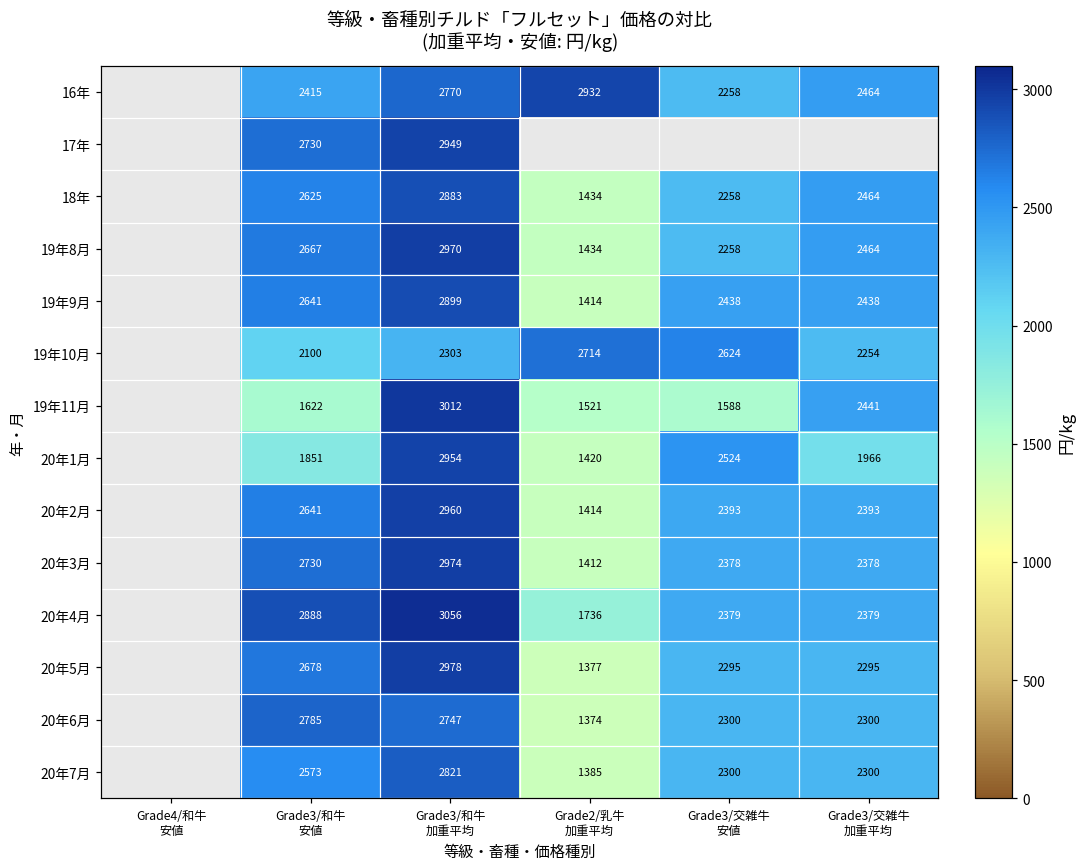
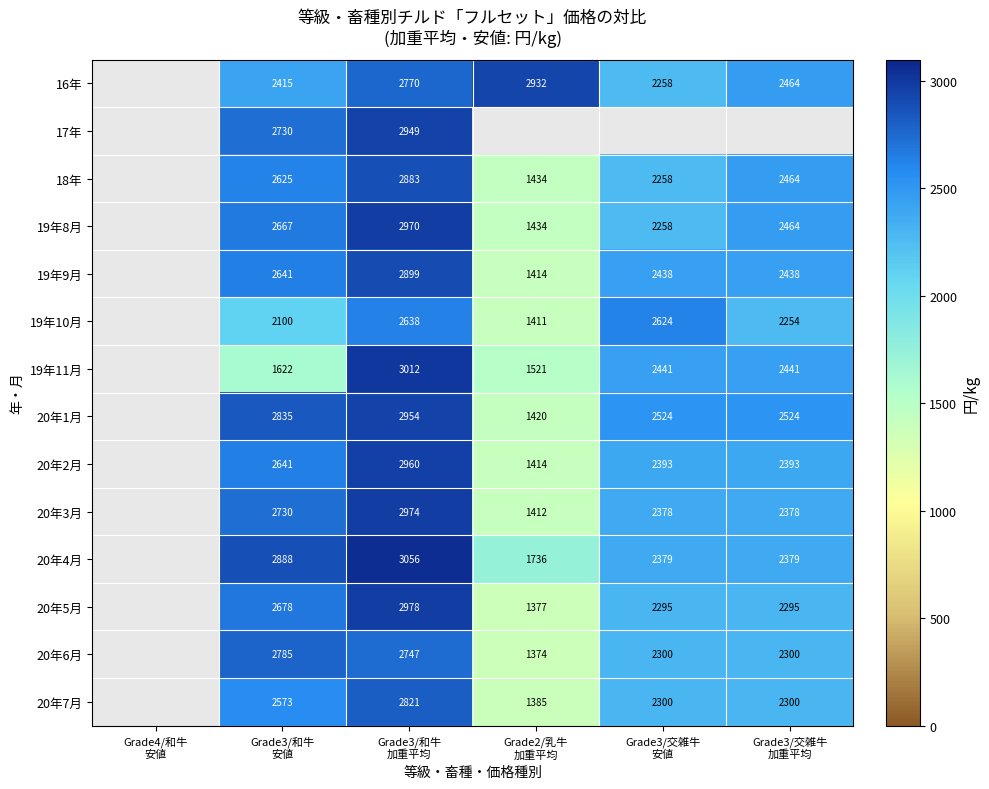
  {
    "16年": {
      "Grade3/和牛 安値": 2415,
      "Grade3/和牛 加重平均": 2770,
      "Grade2/乳牛 加重平均": 2932,
      "Grade3/交雑牛 安値": 2258,
      "Grade3/交雑牛 加重平均": 2464
    },
    "17年": {
      "Grade3/和牛 安値": 2730,
      "Grade3/和牛 加重平均": 2949
    },
    "18年": {
      "Grade3/和牛 安値": 2625,
      "Grade3/和牛 加重平均": 2883,
      "Grade2/乳牛 加重平均": 1434,
      "Grade3/交雑牛 安値": 2258,
      "Grade3/交雑牛 加重平均": 2464
    },
    "19年8月": {
      "Grade3/和牛 安値": 2667,
      "Grade3/和牛 加重平均": 2970,
      "Grade2/乳牛 加重平均": 1434,
      "Grade3/交雑牛 安値": 2258,
      "Grade3/交雑牛 加重平均": 2464
    },
    "19年9月": {
      "Grade3/和牛 安値": 2641,
      "Grade3/和牛 加重平均": 2899,
      "Grade2/乳牛 加重平均": 1414,
      "Grade3/交雑牛 安値": 2438,
      "Grade3/交雑牛 加重平均": 2438
    },
    "19年10月": {
      "Grade3/和牛 安値": 2100,
-     "Grade3/和牛 加重平均": 2303,
-     "Grade2/乳牛 加重平均": 2714,
+     "Grade3/和牛 加重平均": 2638,
+     "Grade2/乳牛 加重平均": 1411,
      "Grade3/交雑牛 安値": 2624,
      "Grade3/交雑牛 加重平均": 2254
    },
    "19年11月": {
      "Grade3/和牛 安値": 1622,
      "Grade3/和牛 加重平均": 3012,
      "Grade2/乳牛 加重平均": 1521,
-     "Grade3/交雑牛 安値": 1588,
+     "Grade3/交雑牛 安値": 2441,
      "Grade3/交雑牛 加重平均": 2441
    },
    "20年1月": {
-     "Grade3/和牛 安値": 1851,
+     "Grade3/和牛 安値": 2835,
      "Grade3/和牛 加重平均": 2954,
      "Grade2/乳牛 加重平均": 1420,
      "Grade3/交雑牛 安値": 2524,
-     "Grade3/交雑牛 加重平均": 1966
+     "Grade3/交雑牛 加重平均": 2524
    },
    "20年2月": {
      "Grade3/和牛 安値": 2641,
      "Grade3/和牛 加重平均": 2960,
      "Grade2/乳牛 加重平均": 1414,
      "Grade3/交雑牛 安値": 2393,
      "Grade3/交雑牛 加重平均": 2393
    },
    "20年3月": {
      "Grade3/和牛 安値": 2730,
      "Grade3/和牛 加重平均": 2974,
      "Grade2/乳牛 加重平均": 1412,
      "Grade3/交雑牛 安値": 2378,
      "Grade3/交雑牛 加重平均": 2378
    },
    "20年4月": {
      "Grade3/和牛 安値": 2888,
      "Grade3/和牛 加重平均": 3056,
      "Grade2/乳牛 加重平均": 1736,
      "Grade3/交雑牛 安値": 2379,
      "Grade3/交雑牛 加重平均": 2379
    },
    "20年5月": {
      "Grade3/和牛 安値": 2678,
      "Grade3/和牛 加重平均": 2978,
      "Grade2/乳牛 加重平均": 1377,
      "Grade3/交雑牛 安値": 2295,
      "Grade3/交雑牛 加重平均": 2295
    },
    "20年6月": {
      "Grade3/和牛 安値": 2785,
      "Grade3/和牛 加重平均": 2747,
      "Grade2/乳牛 加重平均": 1374,
      "Grade3/交雑牛 安値": 2300,
      "Grade3/交雑牛 加重平均": 2300
    },
    "20年7月": {
      "Grade3/和牛 安値": 2573,
      "Grade3/和牛 加重平均": 2821,
      "Grade2/乳牛 加重平均": 1385,
      "Grade3/交雑牛 安値": 2300,
      "Grade3/交雑牛 加重平均": 2300
    }
  }
